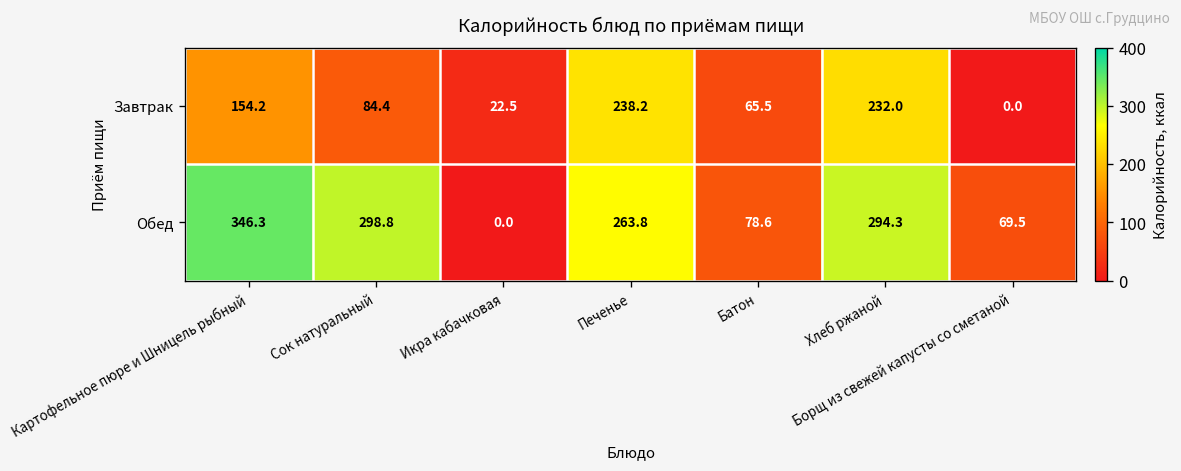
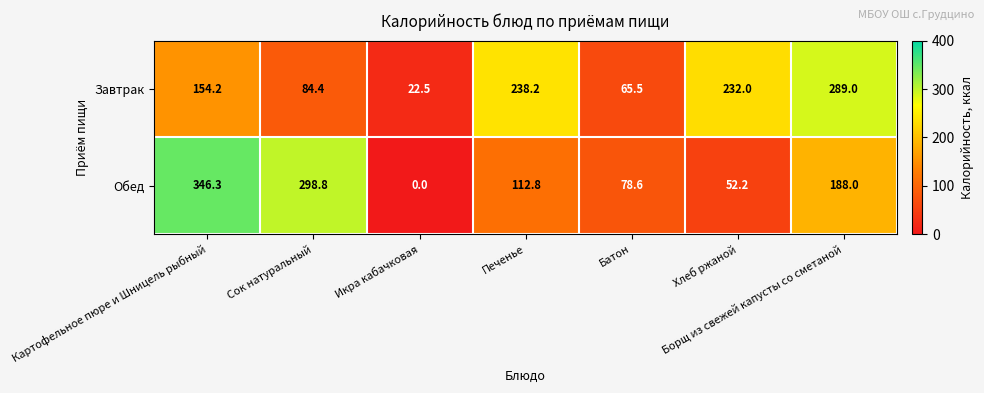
  {
    "Завтрак": {
      "Картофельное пюре и Шницель рыбный": 154.2,
      "Сок натуральный": 84.4,
      "Икра кабачковая": 22.5,
      "Печенье": 238.2,
      "Батон": 65.5,
      "Хлеб ржаной": 232.0,
-     "Борщ из свежей капусты со сметаной": 0.0
+     "Борщ из свежей капусты со сметаной": 289.0
    },
    "Обед": {
      "Картофельное пюре и Шницель рыбный": 346.3,
      "Сок натуральный": 298.8,
      "Икра кабачковая": 0.0,
-     "Печенье": 263.8,
+     "Печенье": 112.8,
      "Батон": 78.6,
-     "Хлеб ржаной": 294.3,
-     "Борщ из свежей капусты со сметаной": 69.5
+     "Хлеб ржаной": 52.2,
+     "Борщ из свежей капусты со сметаной": 188.0
    }
  }
